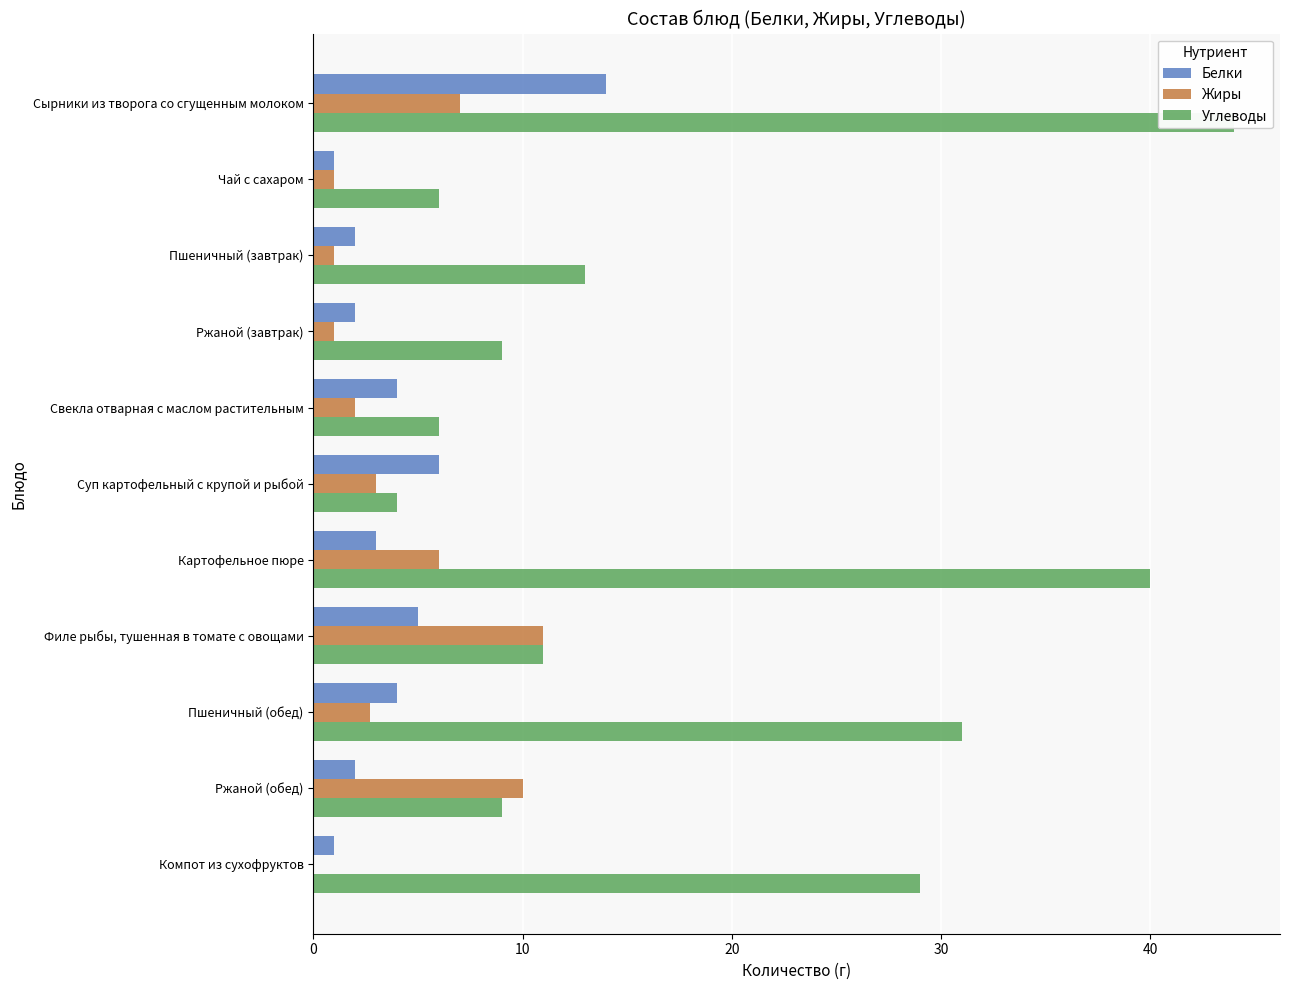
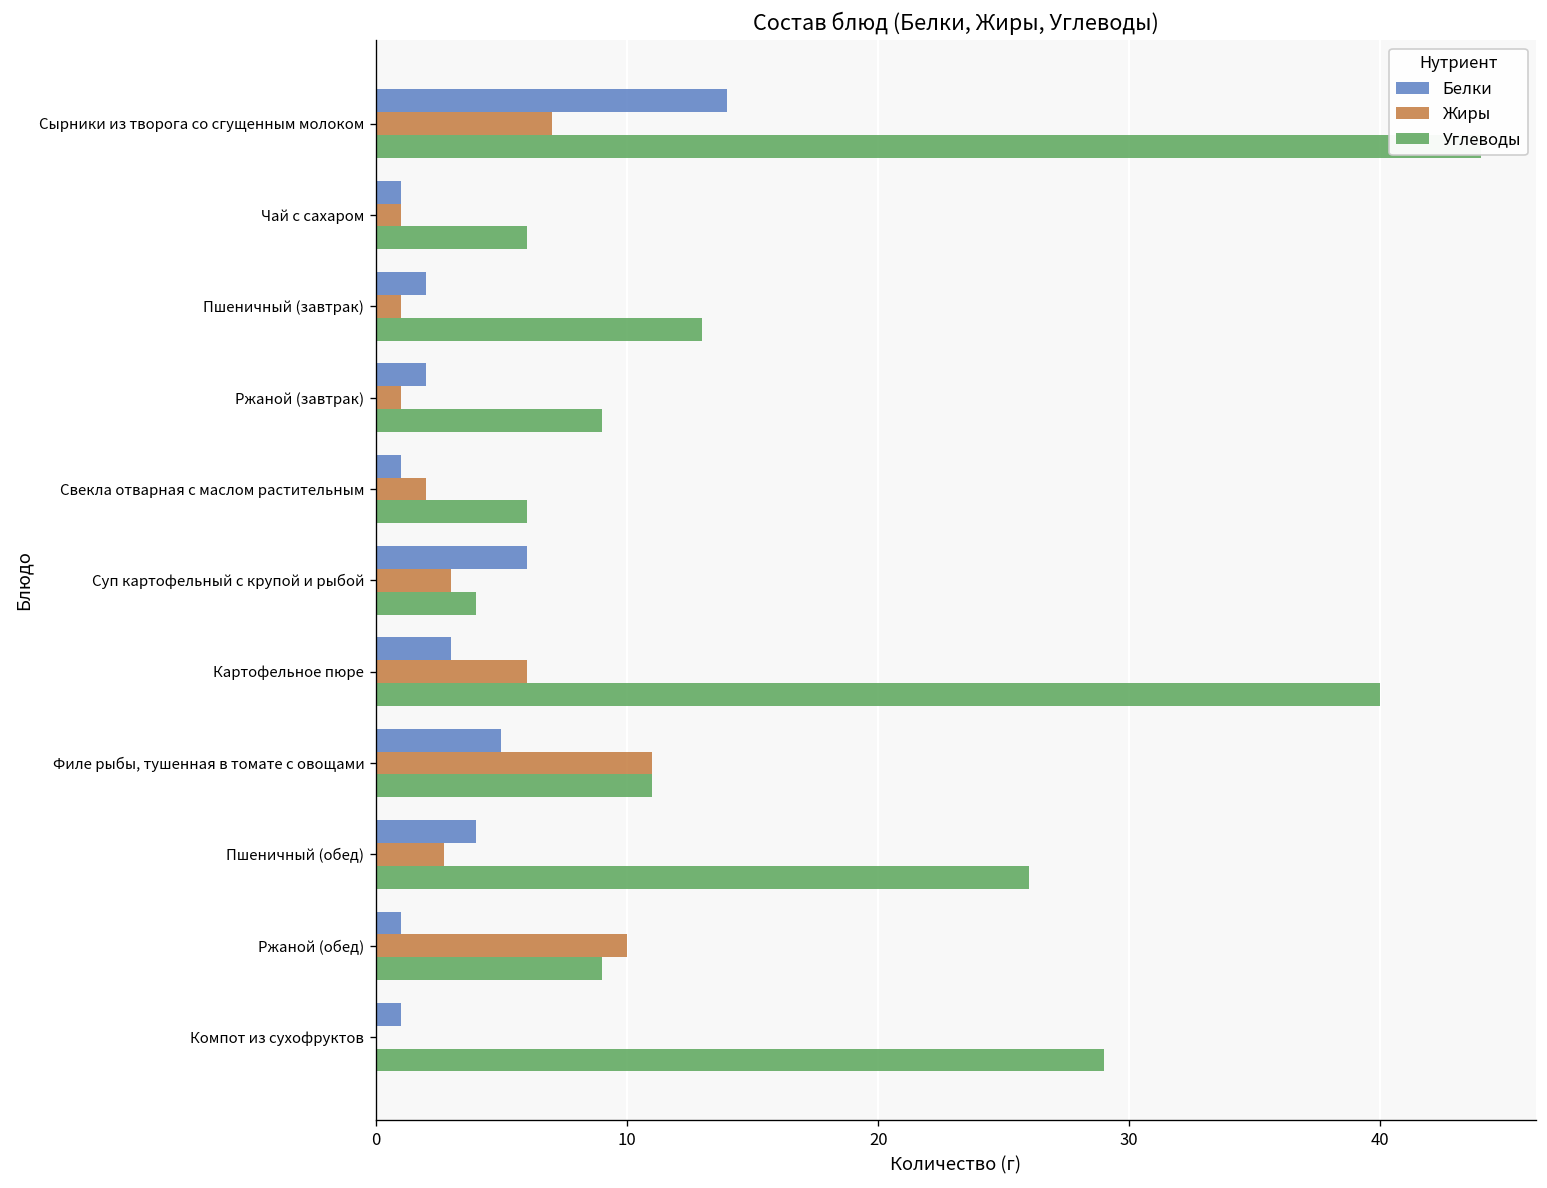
  {
    "Белки": {
      "Сырники из творога со сгущенным молоком": 14,
      "Чай с сахаром": 1,
      "Пшеничный (завтрак)": 2,
      "Ржаной (завтрак)": 2,
-     "Свекла отварная с маслом растительным": 4,
+     "Свекла отварная с маслом растительным": 1,
      "Суп картофельный с крупой и рыбой": 6,
      "Картофельное пюре": 3,
      "Филе рыбы, тушенная в томате с овощами": 5,
      "Пшеничный (обед)": 4,
-     "Ржаной (обед)": 2,
+     "Ржаной (обед)": 1,
      "Компот из сухофруктов": 1
    },
    "Жиры": {
      "Сырники из творога со сгущенным молоком": 7,
      "Чай с сахаром": 1,
      "Пшеничный (завтрак)": 1,
      "Ржаной (завтрак)": 1,
      "Свекла отварная с маслом растительным": 2,
      "Суп картофельный с крупой и рыбой": 3,
      "Картофельное пюре": 6,
      "Филе рыбы, тушенная в томате с овощами": 11,
      "Пшеничный (обед)": 2.7,
      "Ржаной (обед)": 10,
      "Компот из сухофруктов": 0
    },
    "Углеводы": {
      "Чай с сахаром": 6,
      "Пшеничный (завтрак)": 13,
      "Ржаной (завтрак)": 9,
      "Свекла отварная с маслом растительным": 6,
      "Суп картофельный с крупой и рыбой": 4,
      "Картофельное пюре": 40,
      "Филе рыбы, тушенная в томате с овощами": 11,
-     "Пшеничный (обед)": 31,
+     "Пшеничный (обед)": 26,
      "Ржаной (обед)": 9,
      "Компот из сухофруктов": 29
    }
  }
